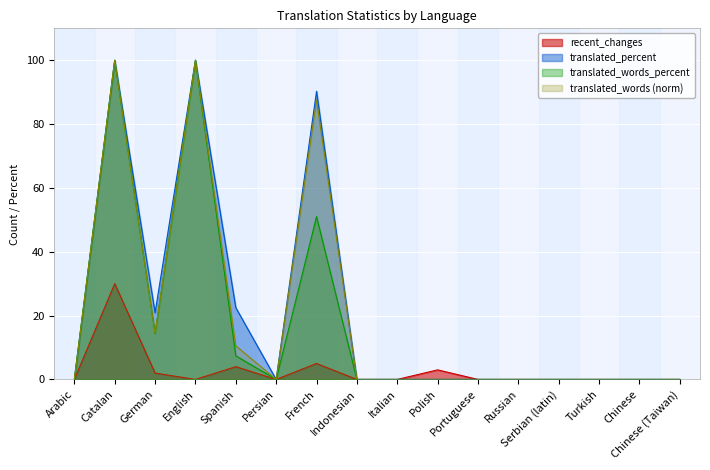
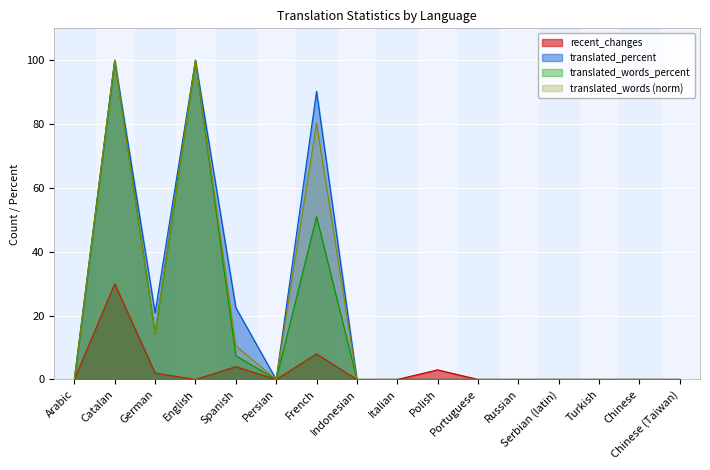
  {
    "recent_changes": {
      "Catalan": 30,
      "German": 2,
      "English": 0,
      "Spanish": 4,
-     "French": 5,
+     "French": 8,
      "Polish": 3
    },
    "translated_percent": {
      "German": 21,
      "Spanish": 23,
      "French": 90
    },
    "translated_words_percent": {
      "Spanish": 7,
      "French": 51
    },
    "translated_words (norm)": {
      "Spanish": 11,
-     "French": 88
+     "French": 80
    }
  }
